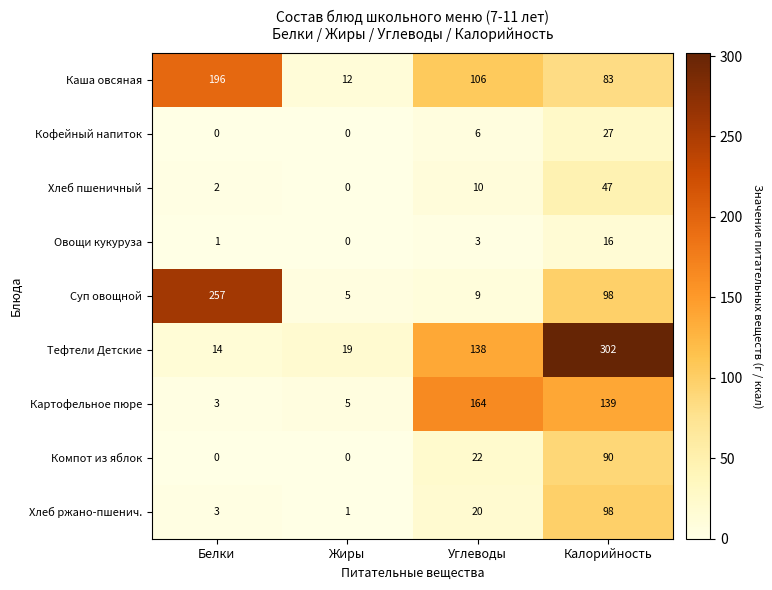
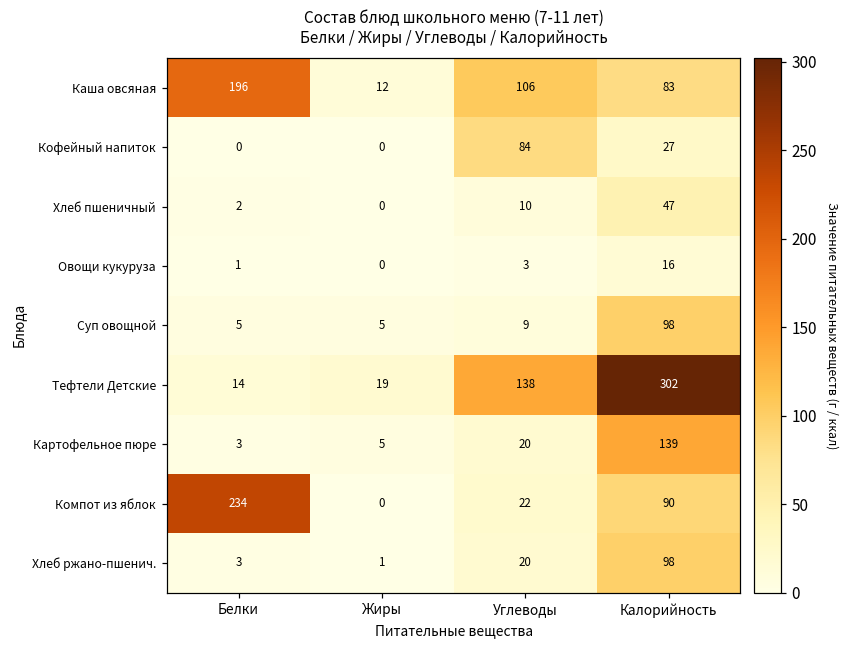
  {
    "Каша овсяная": {
      "Белки": 196,
      "Жиры": 12,
      "Углеводы": 106,
      "Калорийность": 83
    },
    "Кофейный напиток": {
      "Белки": 0,
      "Жиры": 0,
-     "Углеводы": 6,
+     "Углеводы": 84,
      "Калорийность": 27
    },
    "Хлеб пшеничный": {
      "Белки": 2,
      "Жиры": 0,
      "Углеводы": 10,
      "Калорийность": 47
    },
    "Овощи кукуруза": {
      "Белки": 1,
      "Жиры": 0,
      "Углеводы": 3,
      "Калорийность": 16
    },
    "Суп овощной": {
-     "Белки": 257,
+     "Белки": 5,
      "Жиры": 5,
      "Углеводы": 9,
      "Калорийность": 98
    },
    "Тефтели Детские": {
      "Белки": 14,
      "Жиры": 19,
      "Углеводы": 138,
      "Калорийность": 302
    },
    "Картофельное пюре": {
      "Белки": 3,
      "Жиры": 5,
-     "Углеводы": 164,
+     "Углеводы": 20,
      "Калорийность": 139
    },
    "Компот из яблок": {
-     "Белки": 0,
+     "Белки": 234,
      "Жиры": 0,
      "Углеводы": 22,
      "Калорийность": 90
    },
    "Хлеб ржано-пшенич.": {
      "Белки": 3,
      "Жиры": 1,
      "Углеводы": 20,
      "Калорийность": 98
    }
  }
